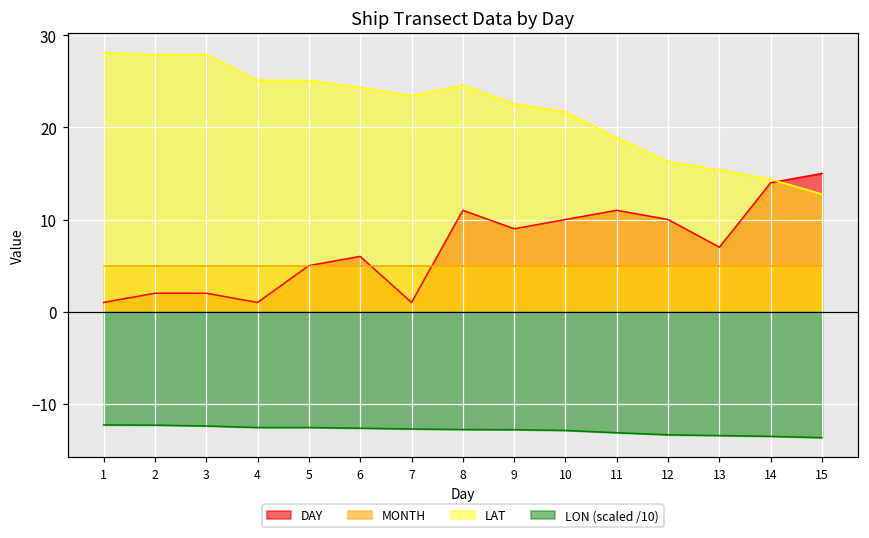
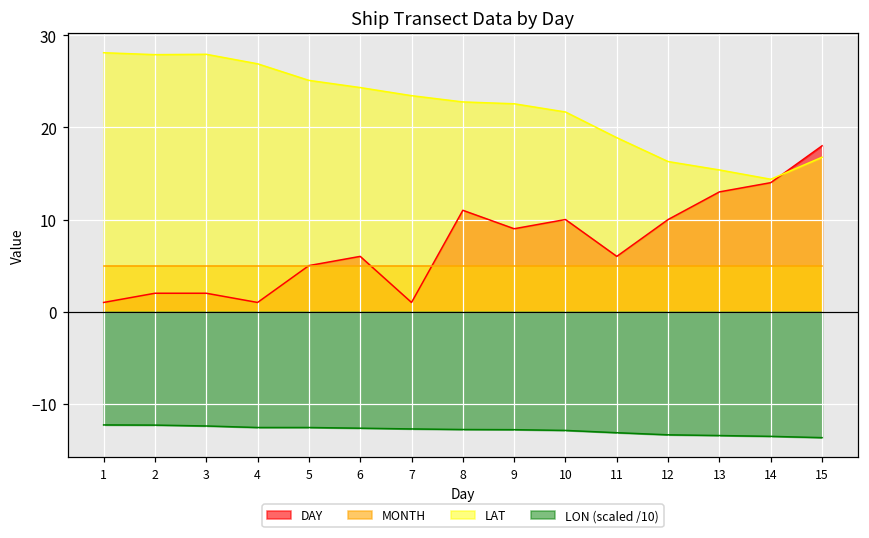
  {
    "DAY": {
      "1": 1,
      "2": 2,
      "3": 2,
      "4": 1,
      "6": 6,
      "7": 1,
      "8": 11,
      "9": 9,
      "10": 10,
-     "11": 11,
+     "11": 6,
      "12": 10,
-     "13": 7,
+     "13": 13,
      "14": 14,
-     "15": 15
+     "15": 18
    },
    "MONTH": {
      "1": 5,
      "2": 5,
      "3": 5,
      "4": 5,
      "6": 5,
      "7": 5,
      "8": 5,
      "9": 5,
      "10": 5,
      "11": 5,
      "12": 5,
      "13": 5,
      "14": 5,
      "15": 5
    },
    "LAT": {
      "1": 28,
      "2": 28,
      "3": 28,
-     "4": 25,
+     "4": 27,
      "5": 25,
      "6": 24,
      "7": 23,
-     "8": 25,
+     "8": 23,
      "9": 23,
      "10": 22,
      "11": 19,
      "12": 16,
      "13": 15,
      "14": 14,
-     "15": 13
+     "15": 17
    }
  }
